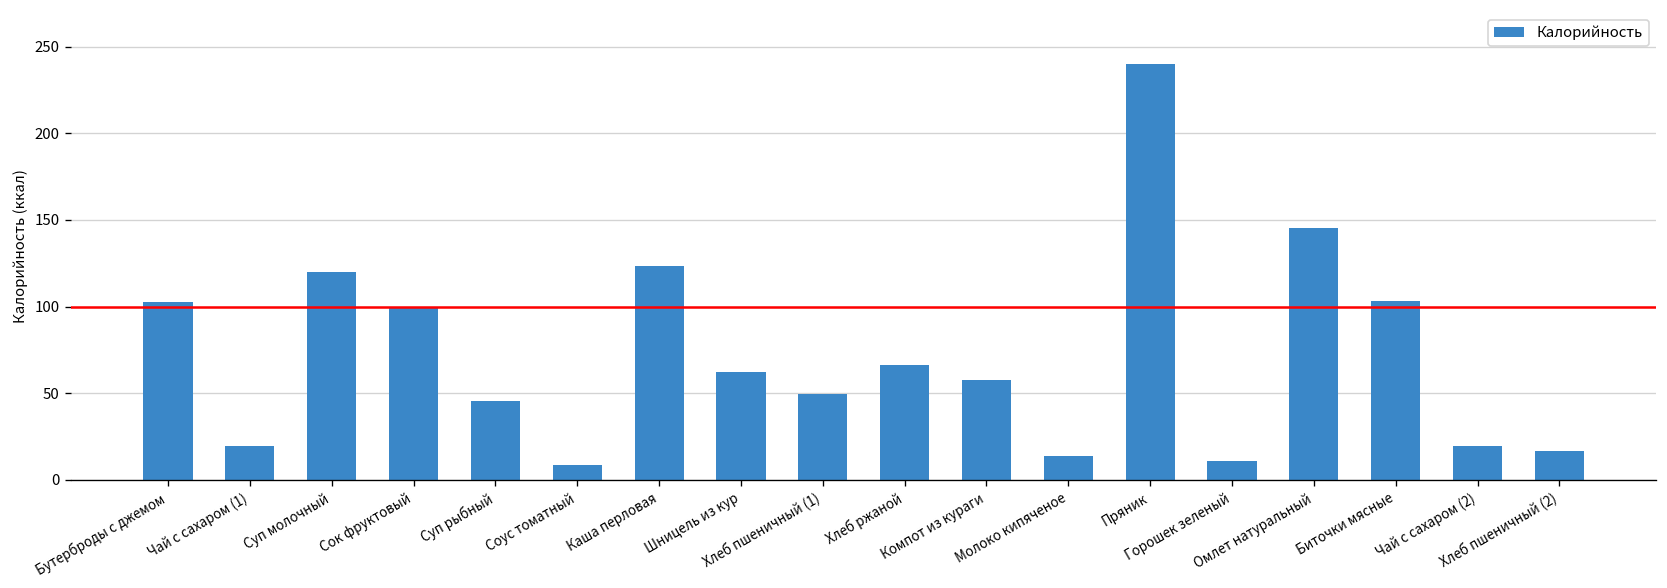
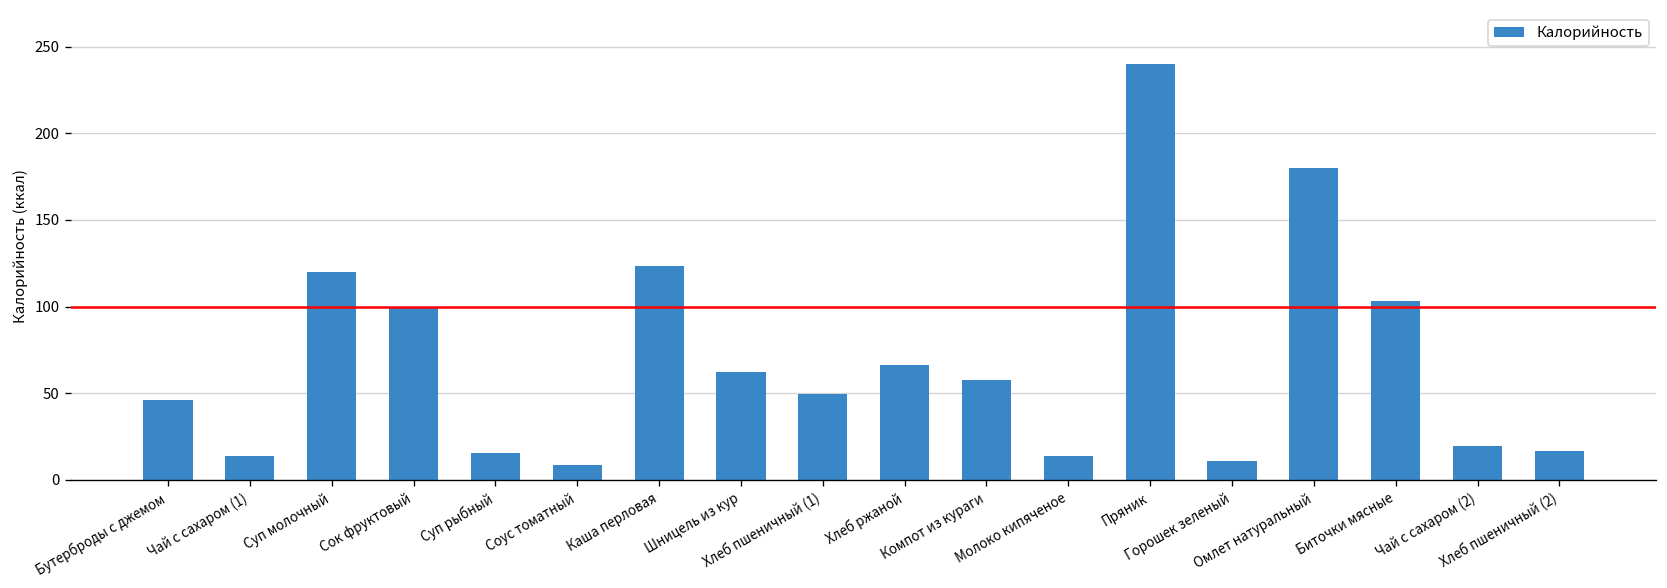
  {
-   "Бутерброды с джемом": 103,
-   "Чай с сахаром (1)": 20,
+   "Бутерброды с джемом": 46,
+   "Чай с сахаром (1)": 14,
    "Суп молочный": 120,
    "Сок фруктовый": 99,
-   "Суп рыбный": 45,
+   "Суп рыбный": 16,
    "Соус томатный": 9,
    "Каша перловая": 123,
    "Шницель из кур": 62,
    "Хлеб пшеничный (1)": 50,
    "Хлеб ржаной": 66,
    "Компот из кураги": 58,
    "Молоко кипяченое": 14,
    "Пряник": 240,
    "Горошек зеленый": 11,
-   "Омлет натуральный": 145,
+   "Омлет натуральный": 180,
    "Биточки мясные": 103,
    "Чай с сахаром (2)": 20,
    "Хлеб пшеничный (2)": 17
  }
